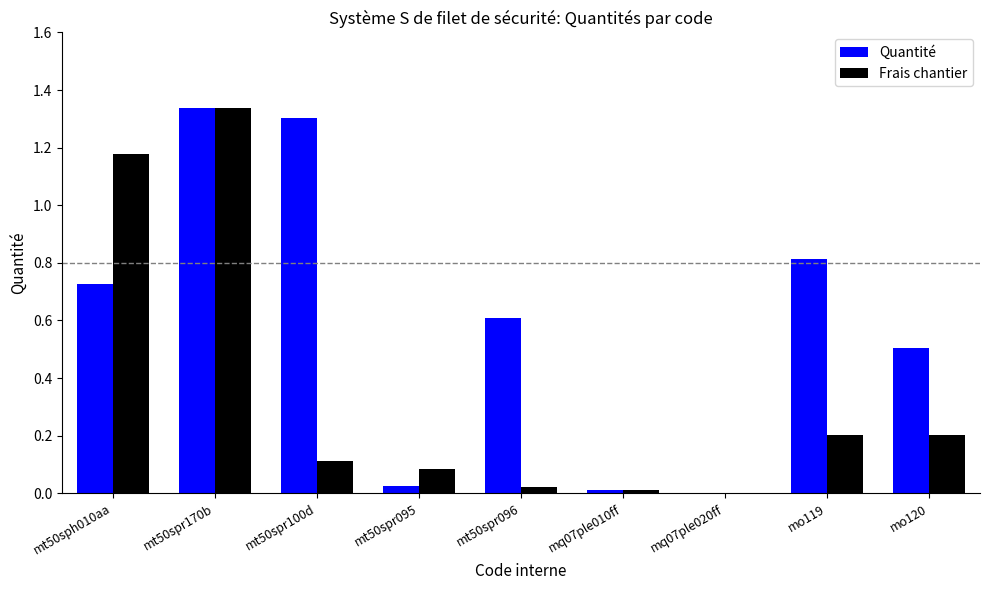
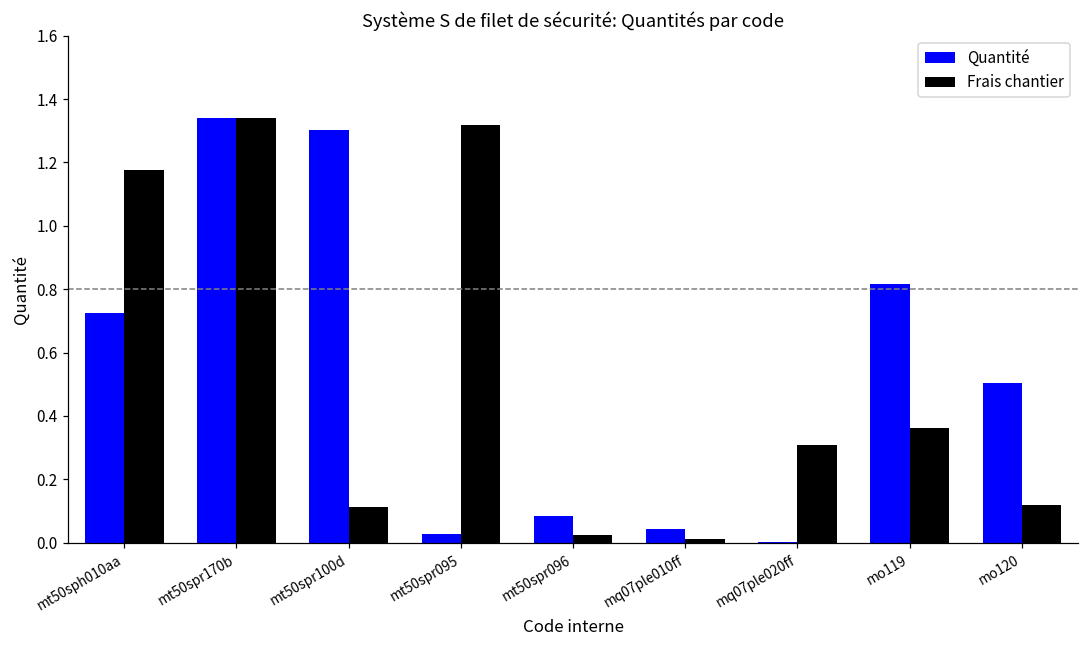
  {
    "Quantité": {
      "mt50sph010aa": 0.73,
      "mt50spr170b": 1.34,
      "mt50spr100d": 1.30,
      "mt50spr095": 0.03,
-     "mt50spr096": 0.61,
-     "mq07ple010ff": 0.01,
+     "mt50spr096": 0.09,
+     "mq07ple010ff": 0.04,
      "mo119": 0.82,
      "mo120": 0.51
    },
    "Frais chantier": {
      "mt50sph010aa": 1.18,
      "mt50spr170b": 1.34,
      "mt50spr100d": 0.11,
-     "mt50spr095": 0.09,
+     "mt50spr095": 1.32,
      "mt50spr096": 0.02,
      "mq07ple010ff": 0.01,
-     "mq07ple020ff": 0.00,
-     "mo119": 0.20,
-     "mo120": 0.20
+     "mq07ple020ff": 0.31,
+     "mo119": 0.36,
+     "mo120": 0.12
    }
  }
